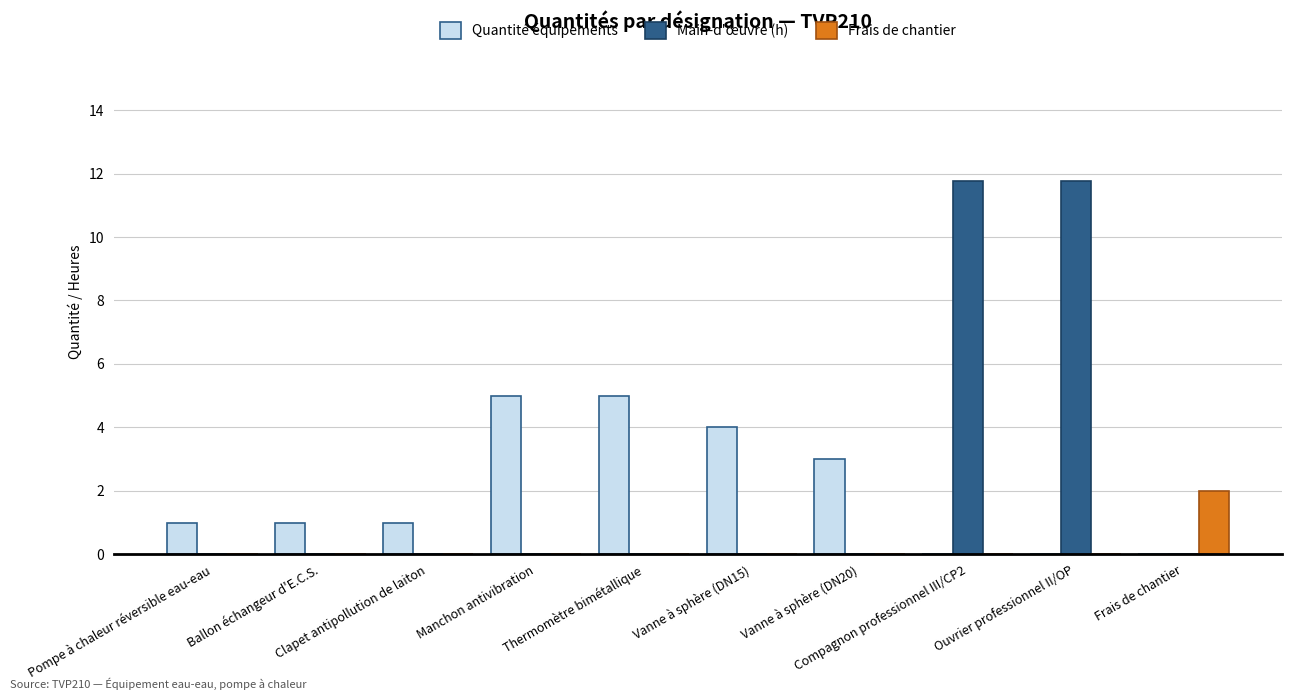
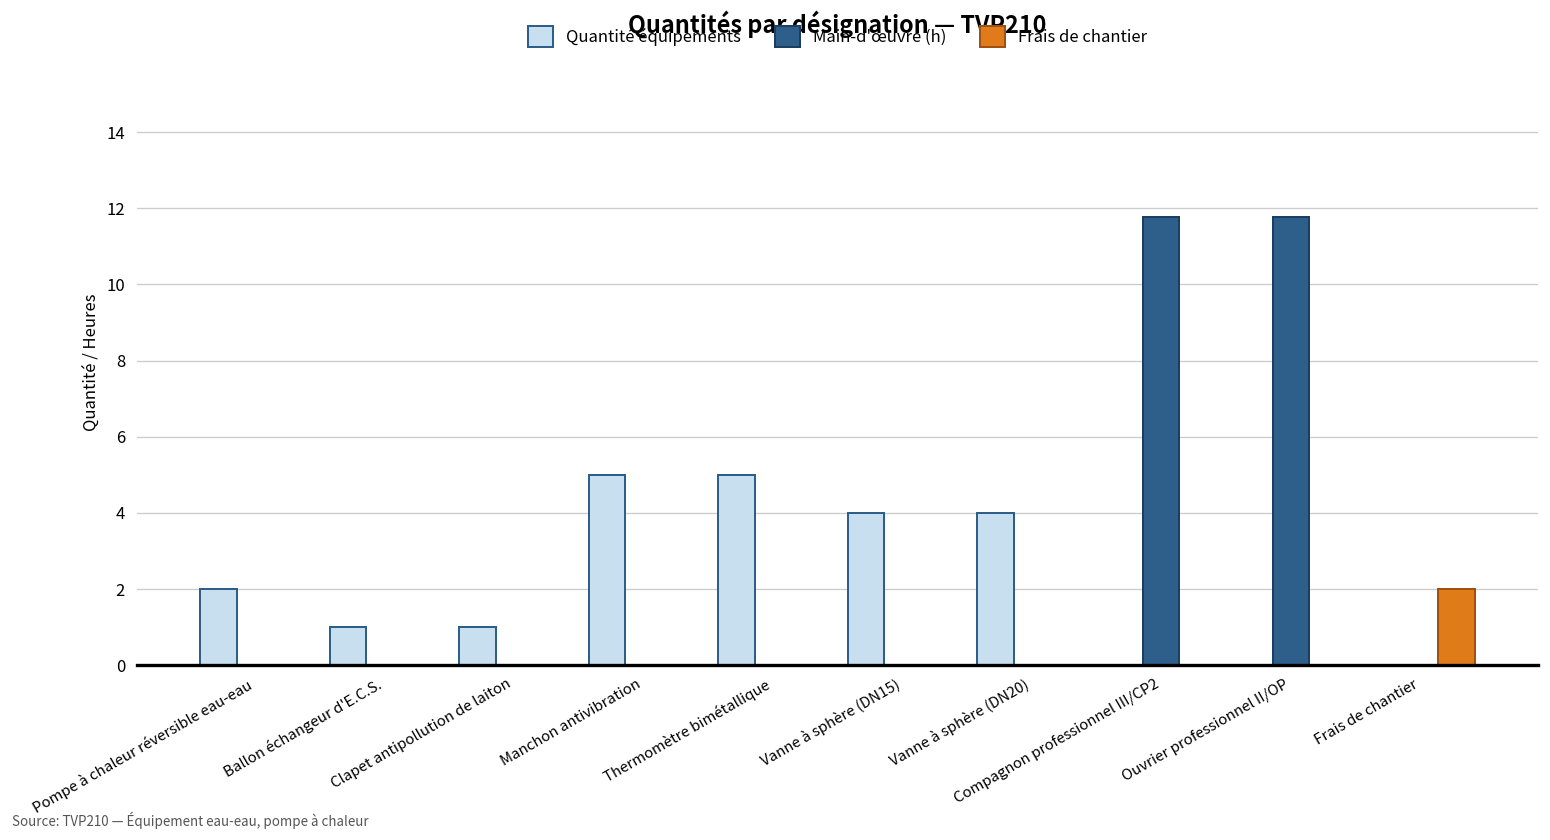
  {
    "Quantité équipements": {
-     "Pompe à chaleur réversible eau-eau": 1,
+     "Pompe à chaleur réversible eau-eau": 2,
      "Ballon échangeur d'E.C.S.": 1,
      "Clapet antipollution de laiton": 1,
      "Manchon antivibration": 5,
      "Thermomètre bimétallique": 5,
      "Vanne à sphère (DN15)": 4,
-     "Vanne à sphère (DN20)": 3,
+     "Vanne à sphère (DN20)": 4,
      "Compagnon professionnel III/CP2": 0,
      "Ouvrier professionnel II/OP": 0,
      "Frais de chantier": 0
    },
    "Main-d'œuvre (h)": {
      "Pompe à chaleur réversible eau-eau": 0,
      "Ballon échangeur d'E.C.S.": 0,
      "Clapet antipollution de laiton": 0,
      "Manchon antivibration": 0,
      "Thermomètre bimétallique": 0,
      "Vanne à sphère (DN15)": 0,
      "Vanne à sphère (DN20)": 0,
      "Compagnon professionnel III/CP2": 11.8,
      "Ouvrier professionnel II/OP": 11.8,
      "Frais de chantier": 0
    },
    "Frais de chantier": {
      "Pompe à chaleur réversible eau-eau": 0,
      "Ballon échangeur d'E.C.S.": 0,
      "Clapet antipollution de laiton": 0,
      "Manchon antivibration": 0,
      "Thermomètre bimétallique": 0,
      "Vanne à sphère (DN15)": 0,
      "Vanne à sphère (DN20)": 0,
      "Compagnon professionnel III/CP2": 0,
      "Ouvrier professionnel II/OP": 0,
      "Frais de chantier": 2
    }
  }
